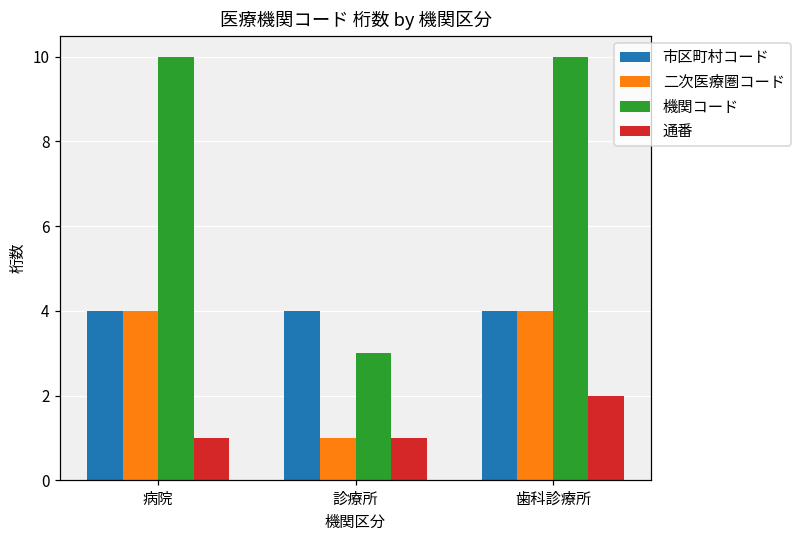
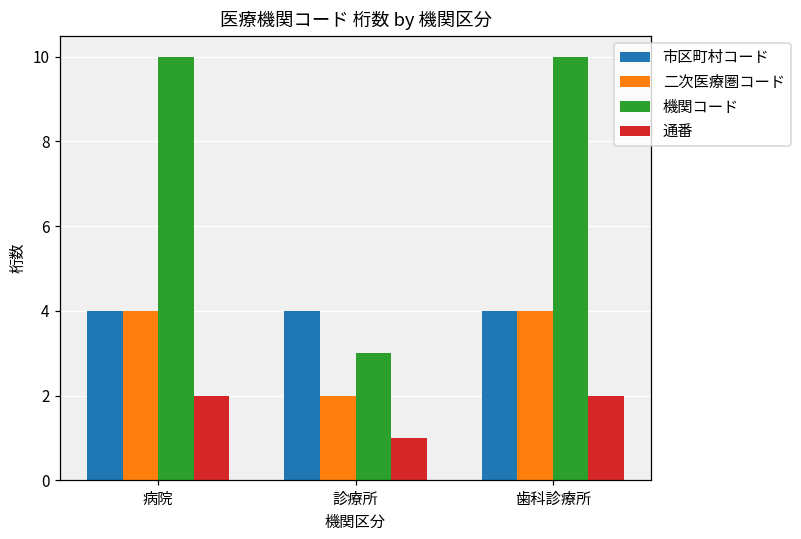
  {
    "市区町村コード": {
      "病院": 4,
      "診療所": 4,
      "歯科診療所": 4
    },
    "二次医療圏コード": {
      "病院": 4,
-     "診療所": 1,
+     "診療所": 2,
      "歯科診療所": 4
    },
    "機関コード": {
      "病院": 10,
      "診療所": 3,
      "歯科診療所": 10
    },
    "通番": {
-     "病院": 1,
+     "病院": 2,
      "診療所": 1,
      "歯科診療所": 2
    }
  }
